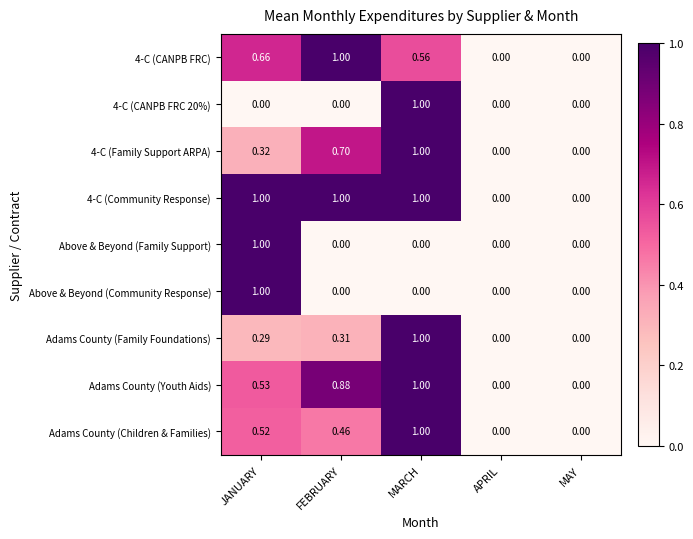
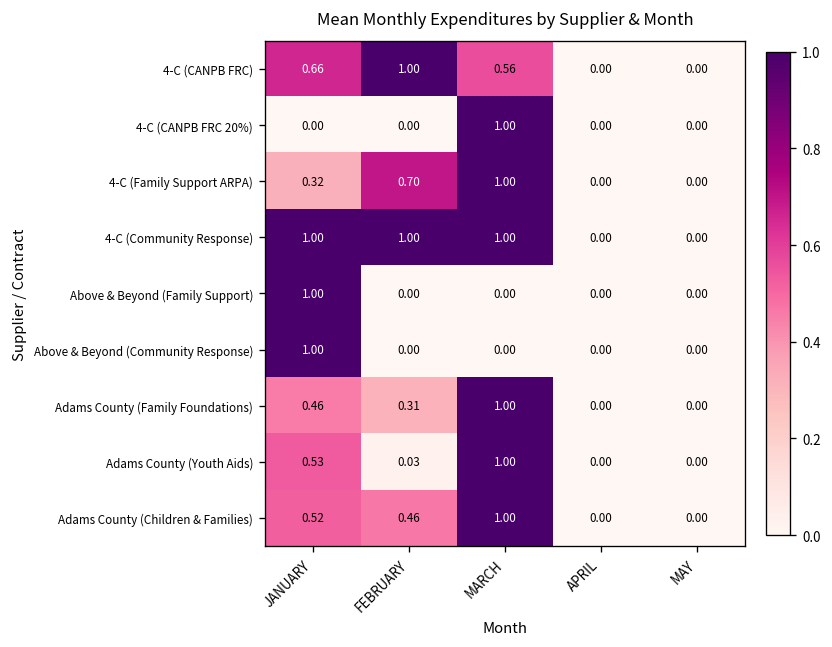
  {
    "4-C (CANPB FRC)": {
      "JANUARY": 0.66,
      "FEBRUARY": 1.00,
      "MARCH": 0.56,
      "APRIL": 0.00,
      "MAY": 0.00
    },
    "4-C (CANPB FRC 20%)": {
      "JANUARY": 0.00,
      "FEBRUARY": 0.00,
      "MARCH": 1.00,
      "APRIL": 0.00,
      "MAY": 0.00
    },
    "4-C (Family Support ARPA)": {
      "JANUARY": 0.32,
      "FEBRUARY": 0.70,
      "MARCH": 1.00,
      "APRIL": 0.00,
      "MAY": 0.00
    },
    "4-C (Community Response)": {
      "JANUARY": 1.00,
      "FEBRUARY": 1.00,
      "MARCH": 1.00,
      "APRIL": 0.00,
      "MAY": 0.00
    },
    "Above & Beyond (Family Support)": {
      "JANUARY": 1.00,
      "FEBRUARY": 0.00,
      "MARCH": 0.00,
      "APRIL": 0.00,
      "MAY": 0.00
    },
    "Above & Beyond (Community Response)": {
      "JANUARY": 1.00,
      "FEBRUARY": 0.00,
      "MARCH": 0.00,
      "APRIL": 0.00,
      "MAY": 0.00
    },
    "Adams County (Family Foundations)": {
-     "JANUARY": 0.29,
+     "JANUARY": 0.46,
      "FEBRUARY": 0.31,
      "MARCH": 1.00,
      "APRIL": 0.00,
      "MAY": 0.00
    },
    "Adams County (Youth Aids)": {
      "JANUARY": 0.53,
-     "FEBRUARY": 0.88,
+     "FEBRUARY": 0.03,
      "MARCH": 1.00,
      "APRIL": 0.00,
      "MAY": 0.00
    },
    "Adams County (Children & Families)": {
      "JANUARY": 0.52,
      "FEBRUARY": 0.46,
      "MARCH": 1.00,
      "APRIL": 0.00,
      "MAY": 0.00
    }
  }
